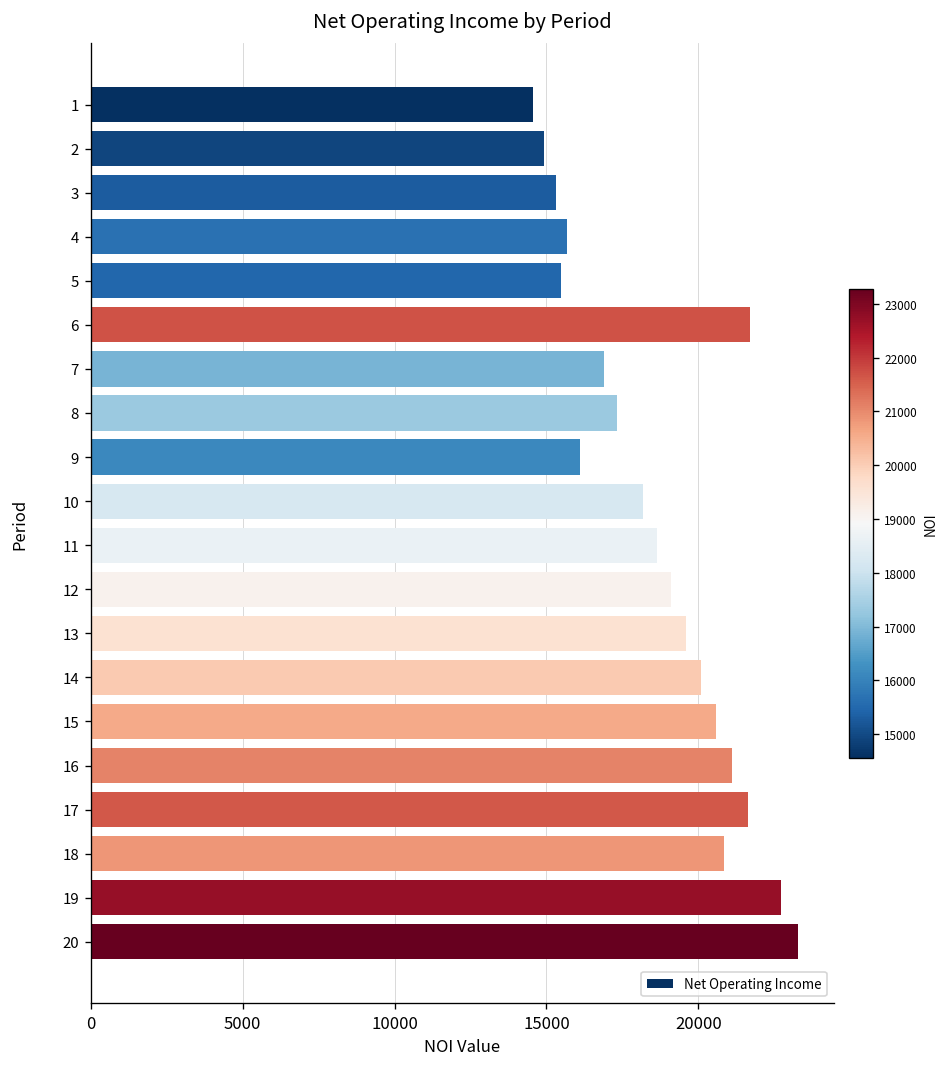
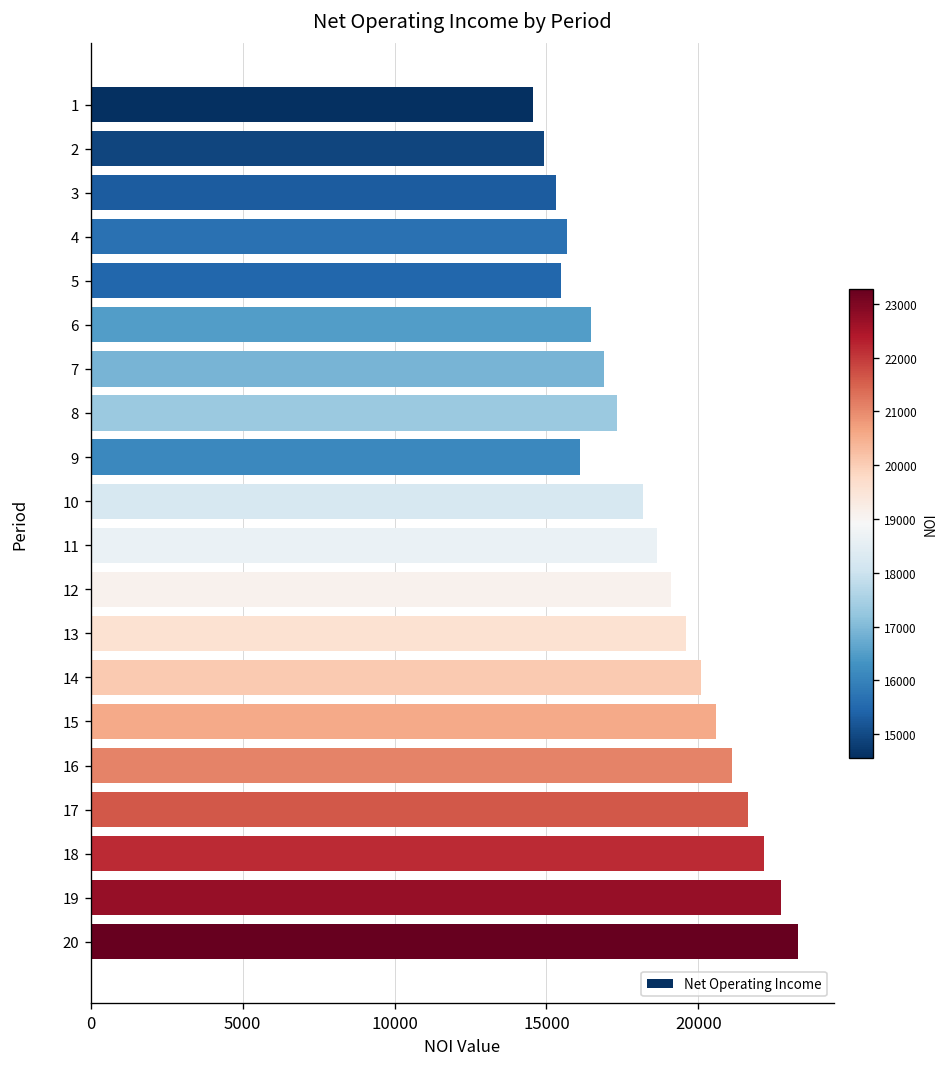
  {
    "1": 14600,
    "2": 14900,
    "3": 15300,
    "4": 15700,
    "5": 15500,
-   "6": 21700,
+   "6": 16500,
    "7": 16900,
    "8": 17300,
    "9": 16100,
    "10": 18200,
    "11": 18600,
    "12": 19100,
    "13": 19600,
    "14": 20100,
    "15": 20600,
    "16": 21100,
    "17": 21600,
-   "18": 20800,
+   "18": 22200,
    "19": 22700,
    "20": 23300
  }
